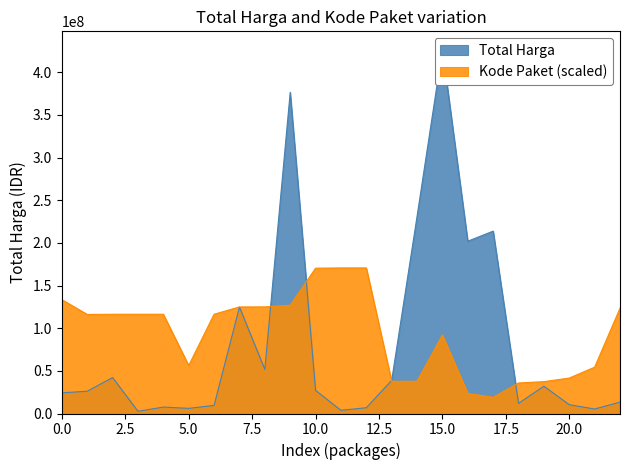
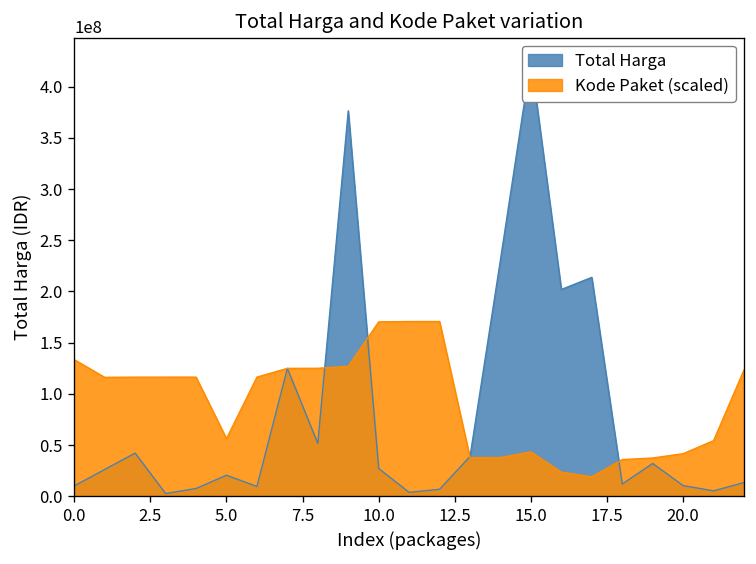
  {
    "Total Harga": {
-     "0.0": 20000000,
-     "5.0": 10000000,
+     "0.0": 10000000,
+     "5.0": 20000000,
      "10.0": 30000000,
      "20.0": 10000000
    },
    "Kode Paket (scaled)": {
      "0.0": 130000000,
      "5.0": 60000000,
      "10.0": 170000000,
-     "15.0": 90000000,
+     "15.0": 40000000,
      "20.0": 40000000
    }
  }
